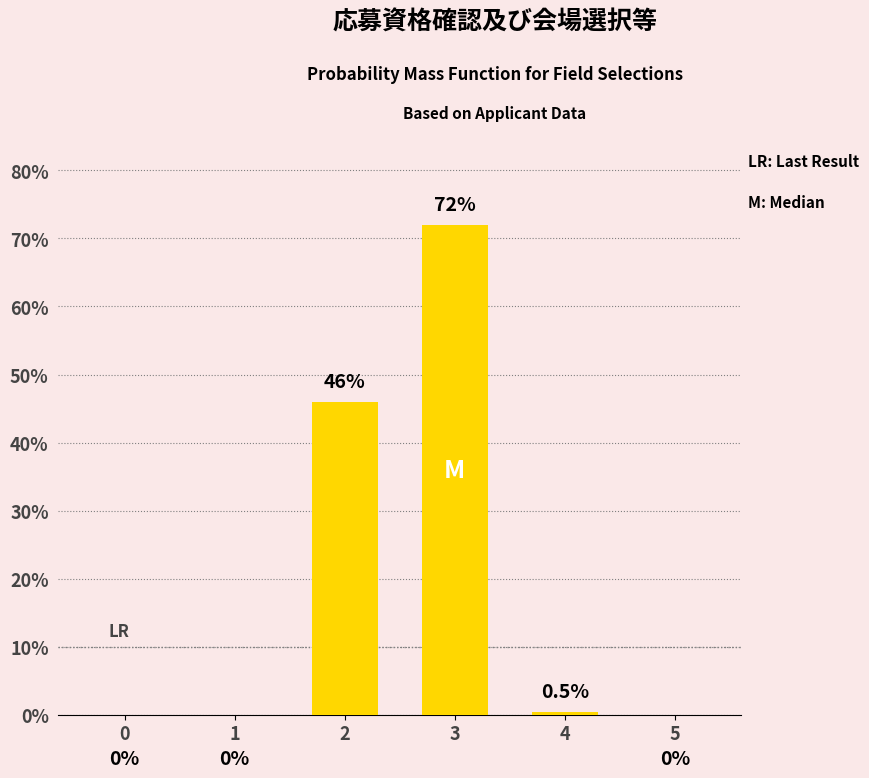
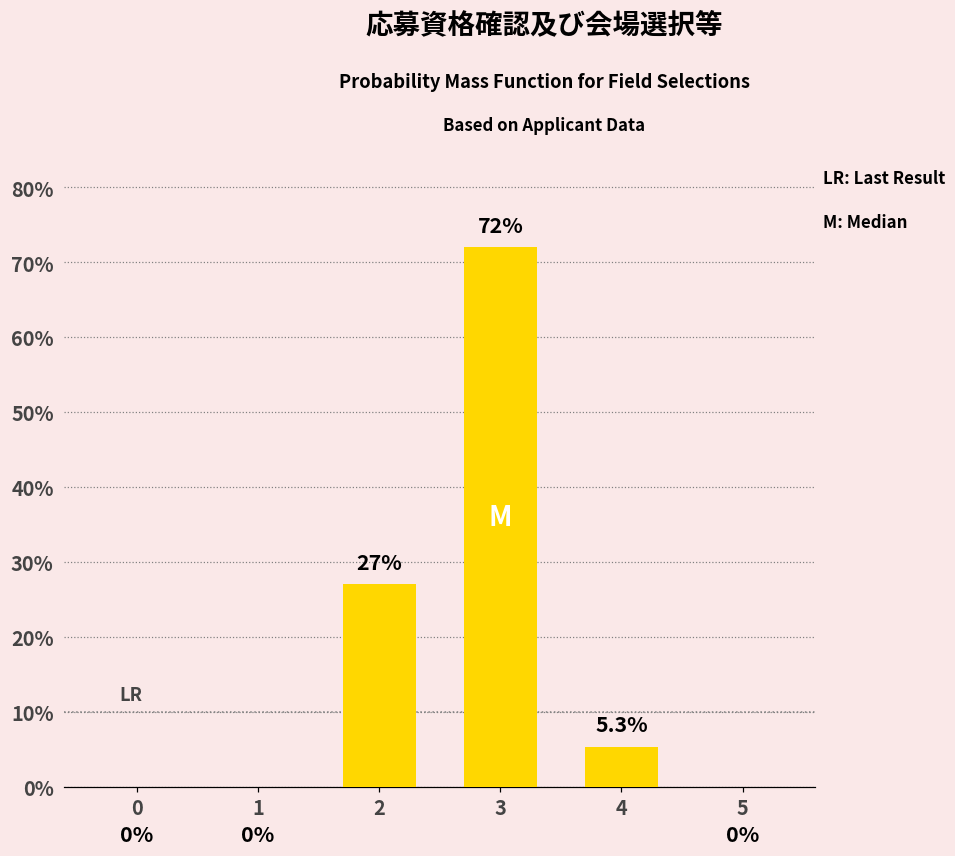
  {
-   "2": "46%",
+   "2": "27%",
    "3": "72%",
-   "4": "0.5%"
+   "4": "5.3%"
  }
